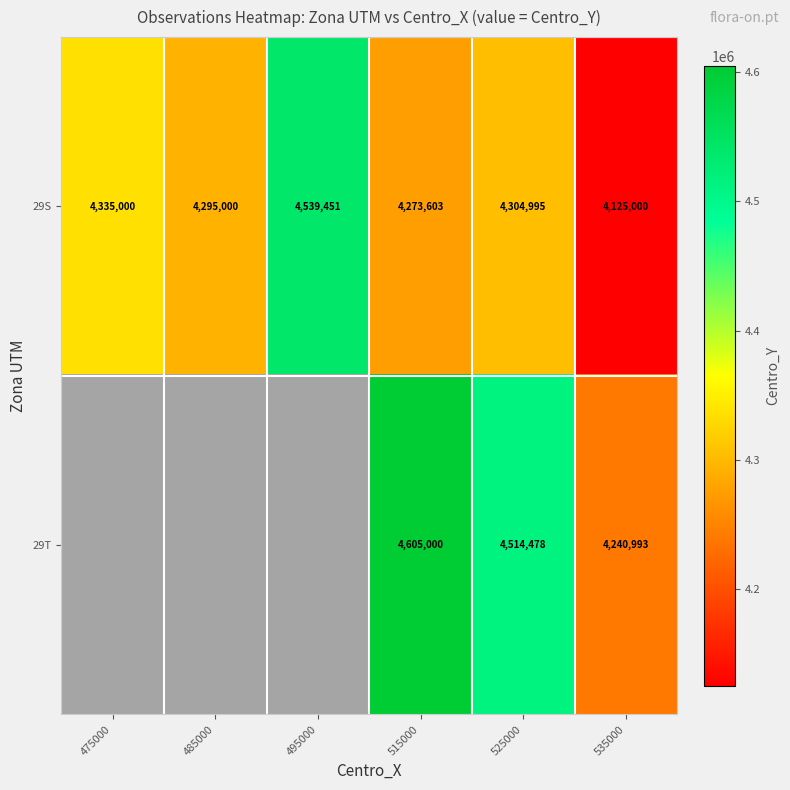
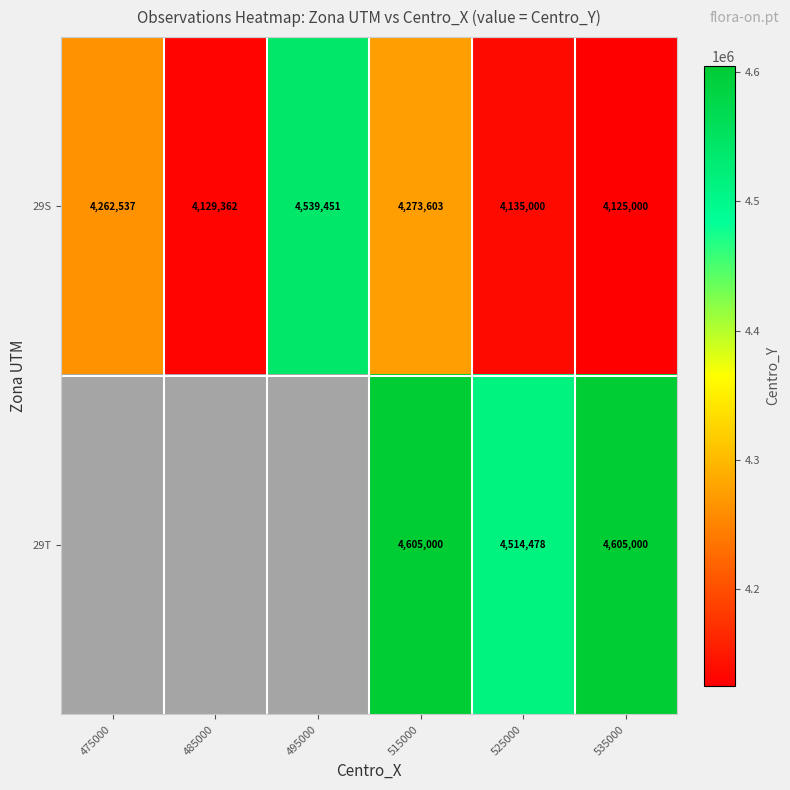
  {
    "29S": {
-     "475000": "4,335,000",
-     "485000": "4,295,000",
+     "475000": "4,262,537",
+     "485000": "4,129,362",
      "495000": "4,539,451",
      "515000": "4,273,603",
-     "525000": "4,304,995",
+     "525000": "4,135,000",
      "535000": "4,125,000"
    },
    "29T": {
      "515000": "4,605,000",
      "525000": "4,514,478",
-     "535000": "4,240,993"
+     "535000": "4,605,000"
    }
  }
